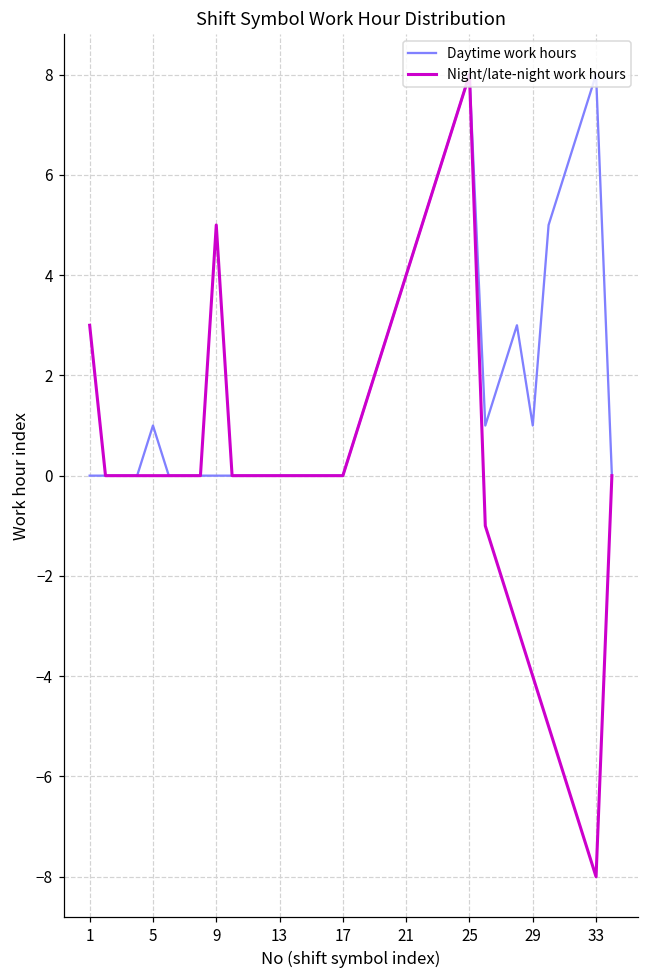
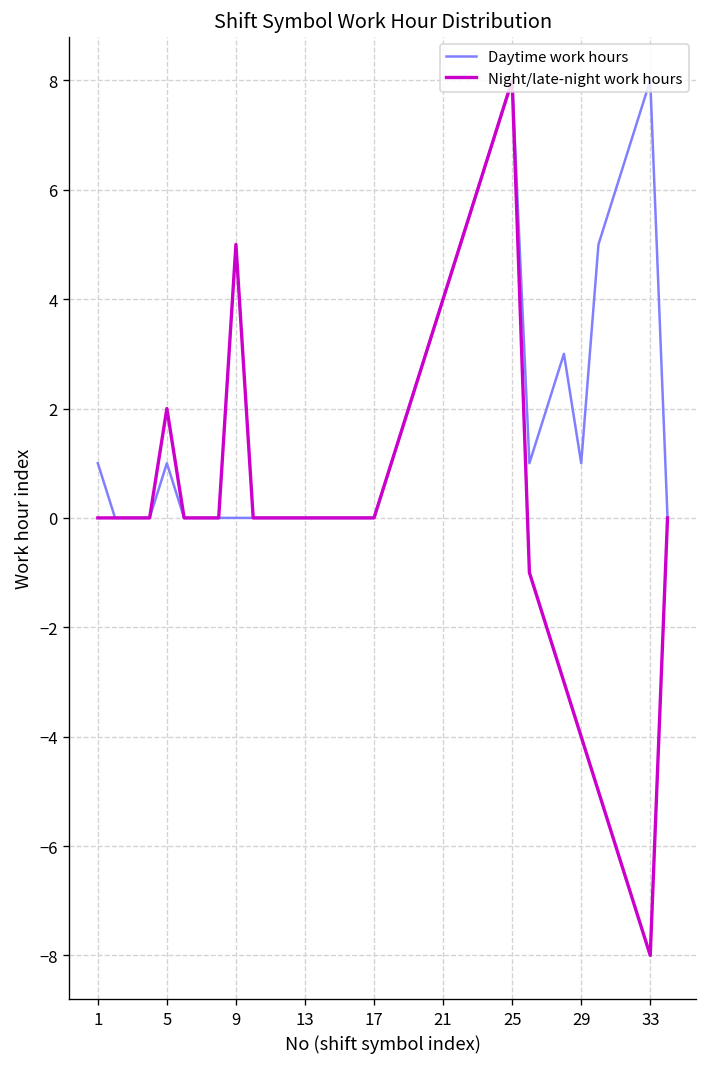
  {
    "Daytime work hours": {
-     "1": 0,
+     "1": 1,
      "5": 1,
      "9": 0,
      "29": 1
    },
    "Night/late-night work hours": {
-     "1": 3,
-     "5": 0,
+     "1": 0,
+     "5": 2,
      "9": 5,
      "29": -4,
      "33": -8
    }
  }
